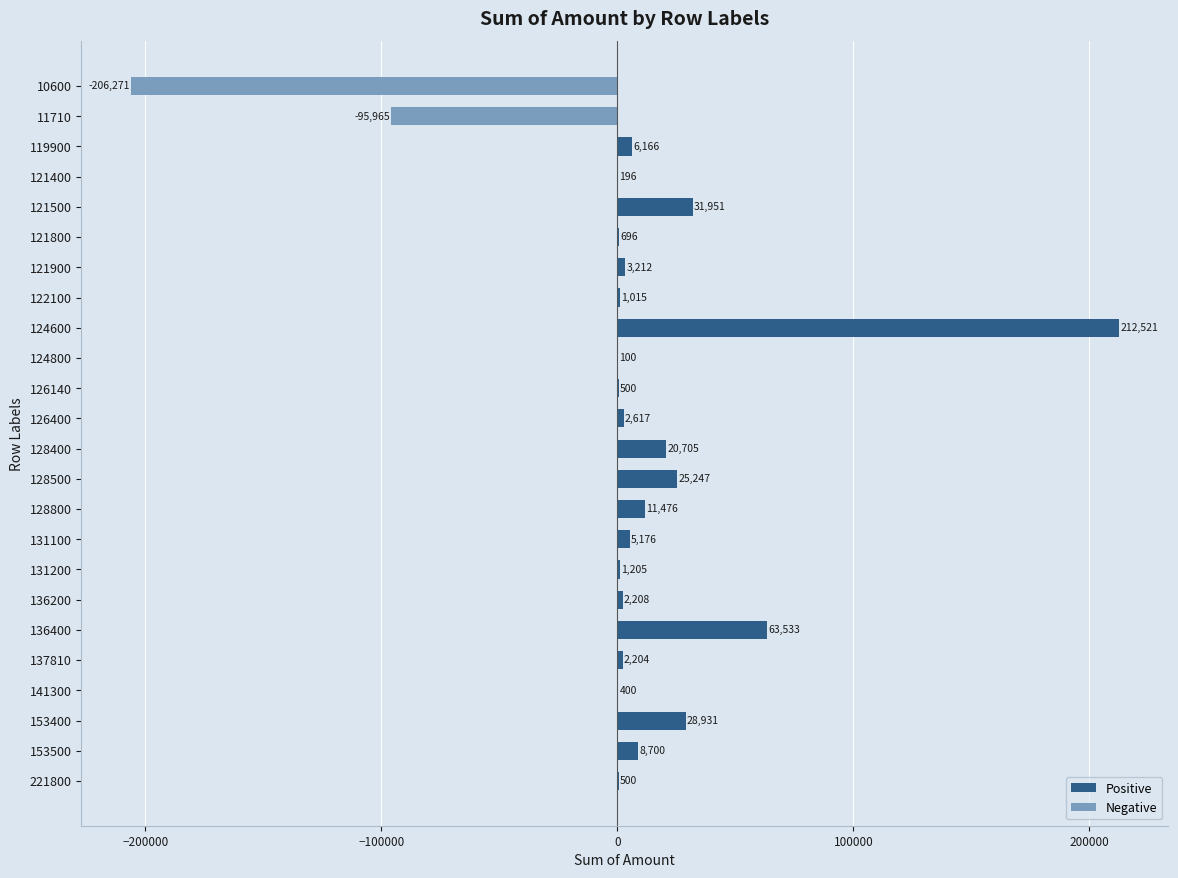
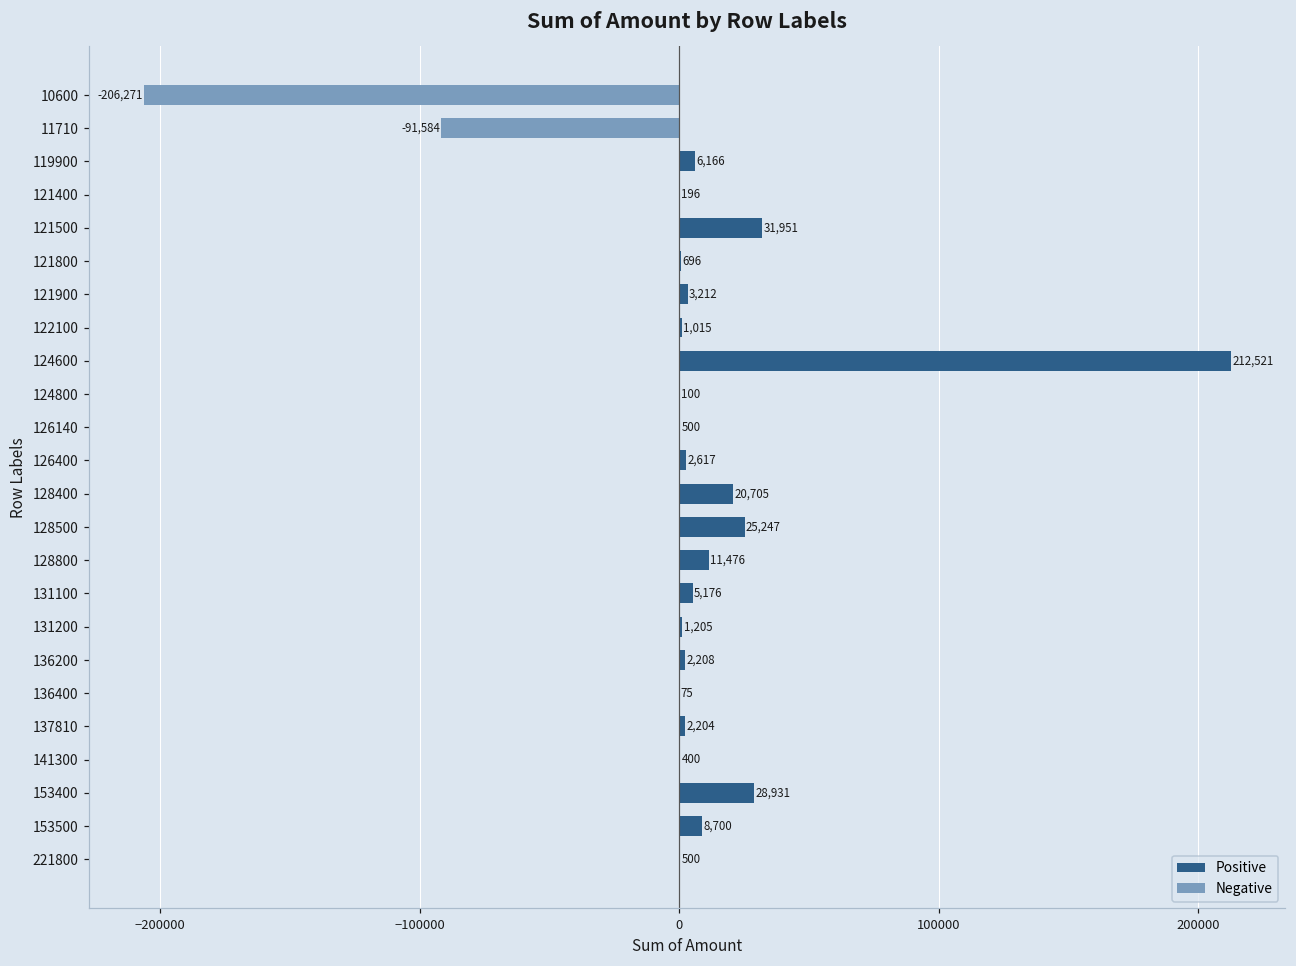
  {
    "10600": "-206,271",
-   "11710": "-95,965",
+   "11710": "-91,584",
    "119900": "6,166",
    "121400": "196",
    "121500": "31,951",
    "121800": "696",
    "121900": "3,212",
    "122100": "1,015",
    "124600": "212,521",
    "124800": "100",
    "126140": "500",
    "126400": "2,617",
    "128400": "20,705",
    "128500": "25,247",
    "128800": "11,476",
    "131100": "5,176",
    "131200": "1,205",
    "136200": "2,208",
-   "136400": "63,533",
+   "136400": "75",
    "137810": "2,204",
    "141300": "400",
    "153400": "28,931",
    "153500": "8,700",
    "221800": "500"
  }
